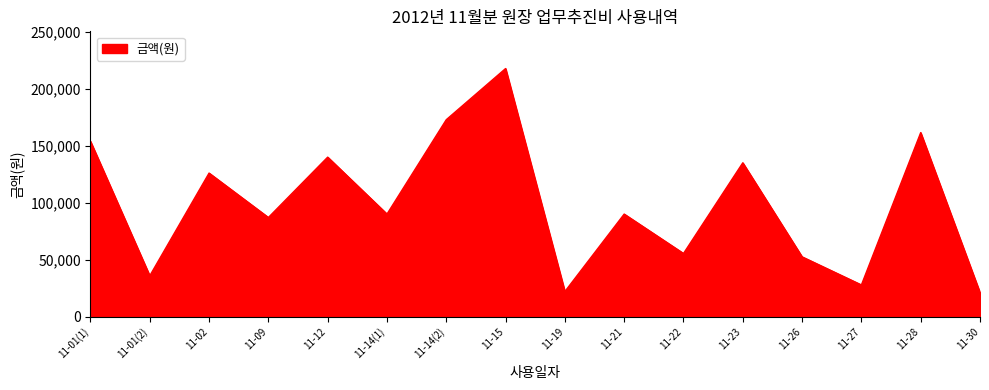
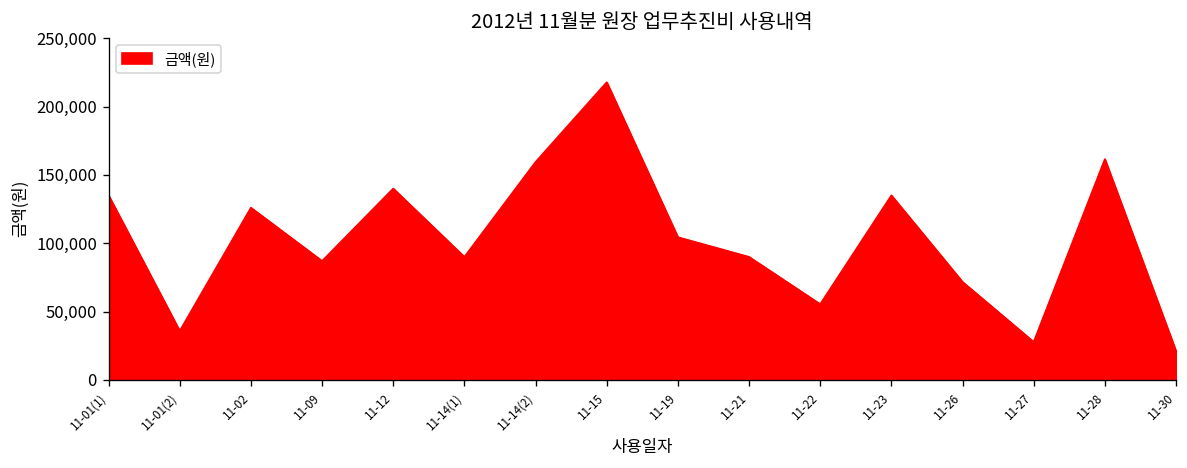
  {
-   "11-01(1)": "154,000",
+   "11-01(1)": "135,000",
    "11-01(2)": "36,000",
    "11-02": "126,000",
    "11-09": "87,000",
    "11-12": "140,000",
    "11-14(1)": "90,000",
-   "11-14(2)": "173,000",
+   "11-14(2)": "159,000",
    "11-15": "218,000",
-   "11-19": "22,000",
+   "11-19": "104,000",
    "11-21": "90,000",
    "11-22": "55,000",
    "11-23": "135,000",
-   "11-26": "52,000",
+   "11-26": "72,000",
    "11-27": "28,000",
    "11-28": "162,000",
    "11-30": "21,000"
  }
